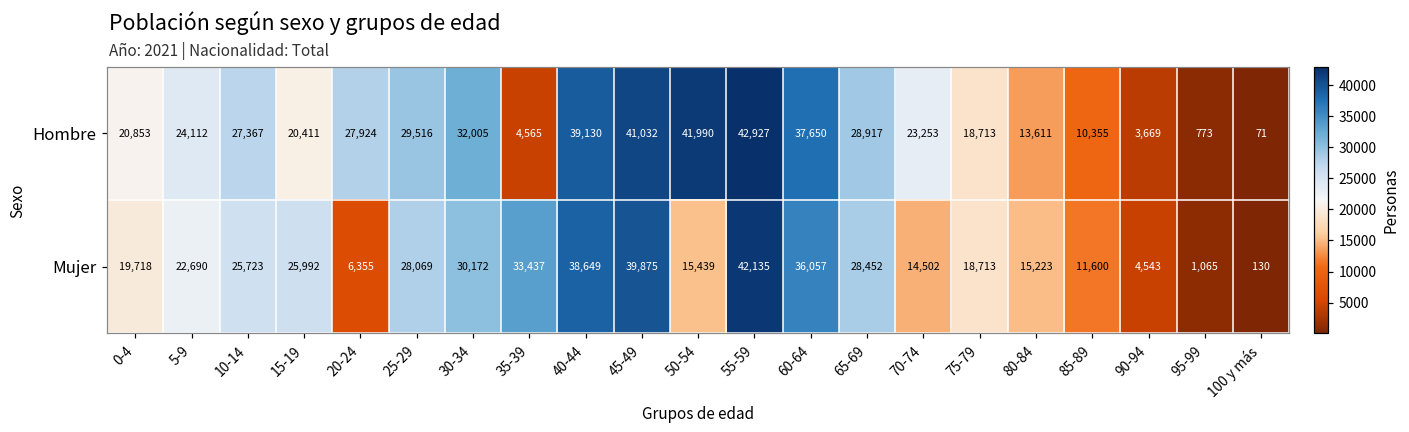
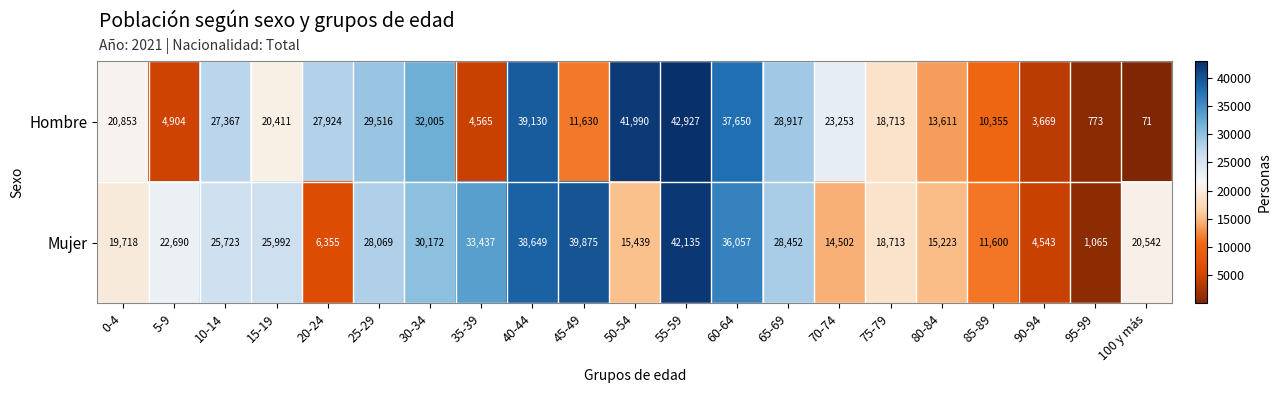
  {
    "Hombre": {
      "0-4": "20,853",
-     "5-9": "24,112",
+     "5-9": "4,904",
      "10-14": "27,367",
      "15-19": "20,411",
      "20-24": "27,924",
      "25-29": "29,516",
      "30-34": "32,005",
      "35-39": "4,565",
      "40-44": "39,130",
-     "45-49": "41,032",
+     "45-49": "11,630",
      "50-54": "41,990",
      "55-59": "42,927",
      "60-64": "37,650",
      "65-69": "28,917",
      "70-74": "23,253",
      "75-79": "18,713",
      "80-84": "13,611",
      "85-89": "10,355",
      "90-94": "3,669",
      "95-99": "773",
      "100 y más": "71"
    },
    "Mujer": {
      "0-4": "19,718",
      "5-9": "22,690",
      "10-14": "25,723",
      "15-19": "25,992",
      "20-24": "6,355",
      "25-29": "28,069",
      "30-34": "30,172",
      "35-39": "33,437",
      "40-44": "38,649",
      "45-49": "39,875",
      "50-54": "15,439",
      "55-59": "42,135",
      "60-64": "36,057",
      "65-69": "28,452",
      "70-74": "14,502",
      "75-79": "18,713",
      "80-84": "15,223",
      "85-89": "11,600",
      "90-94": "4,543",
      "95-99": "1,065",
-     "100 y más": "130"
+     "100 y más": "20,542"
    }
  }
